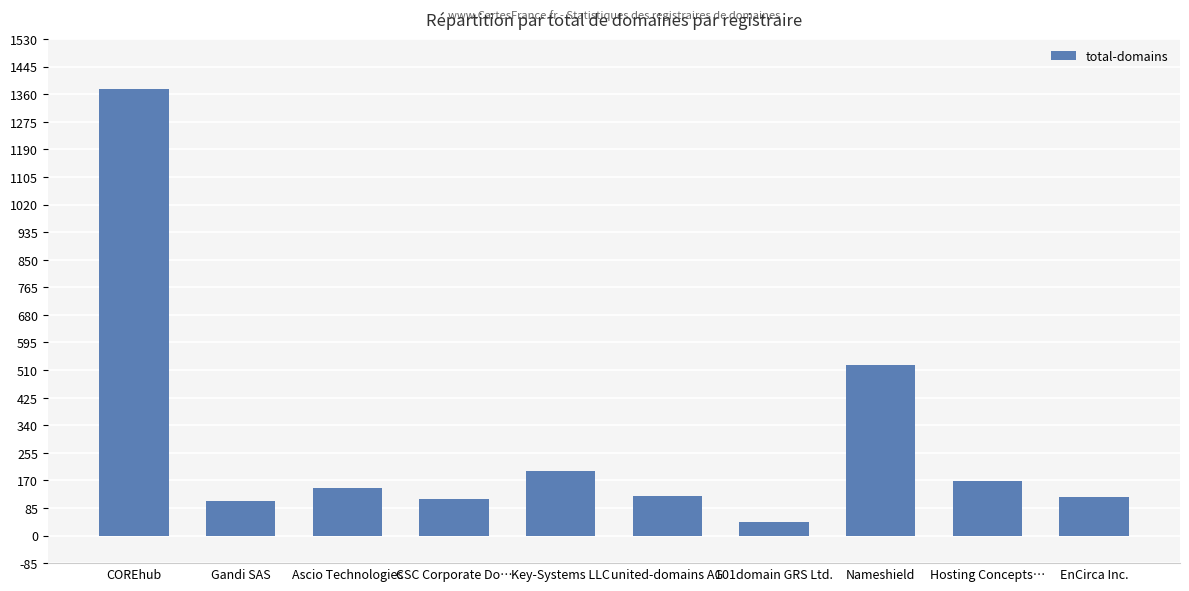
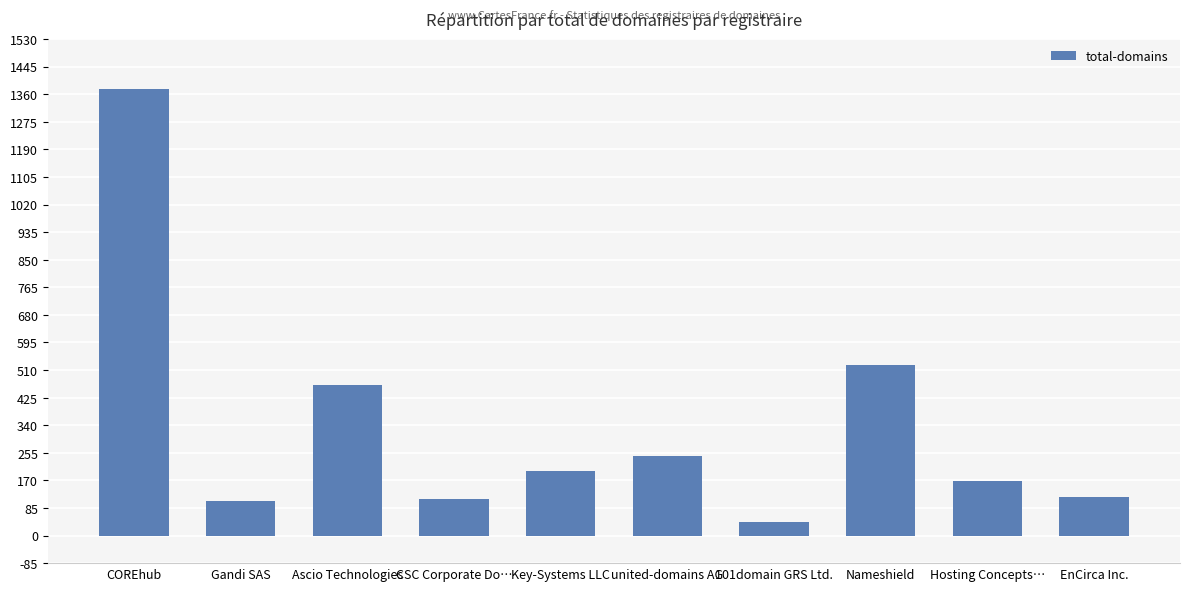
  {
    "COREhub": 1380,
    "Gandi SAS": 110,
-   "Ascio Technologies": 150,
+   "Ascio Technologies": 460,
    "CSC Corporate Do…": 110,
    "Key-Systems LLC": 200,
-   "united-domains AG": 120,
+   "united-domains AG": 250,
    "101domain GRS Ltd.": 40,
    "Nameshield": 520,
    "Hosting Concepts…": 170,
    "EnCirca Inc.": 120
  }
